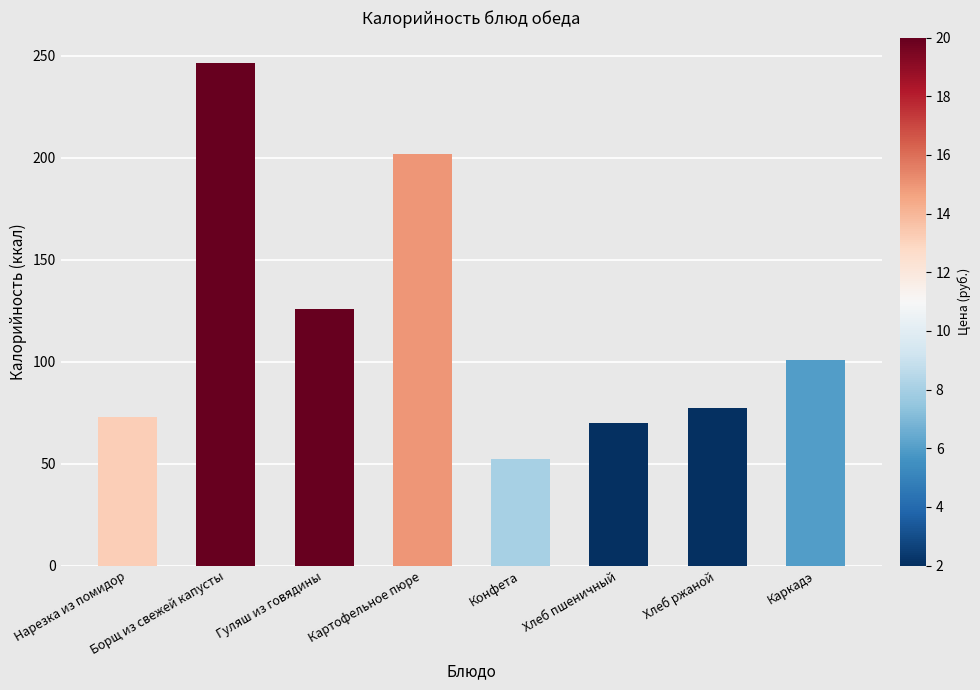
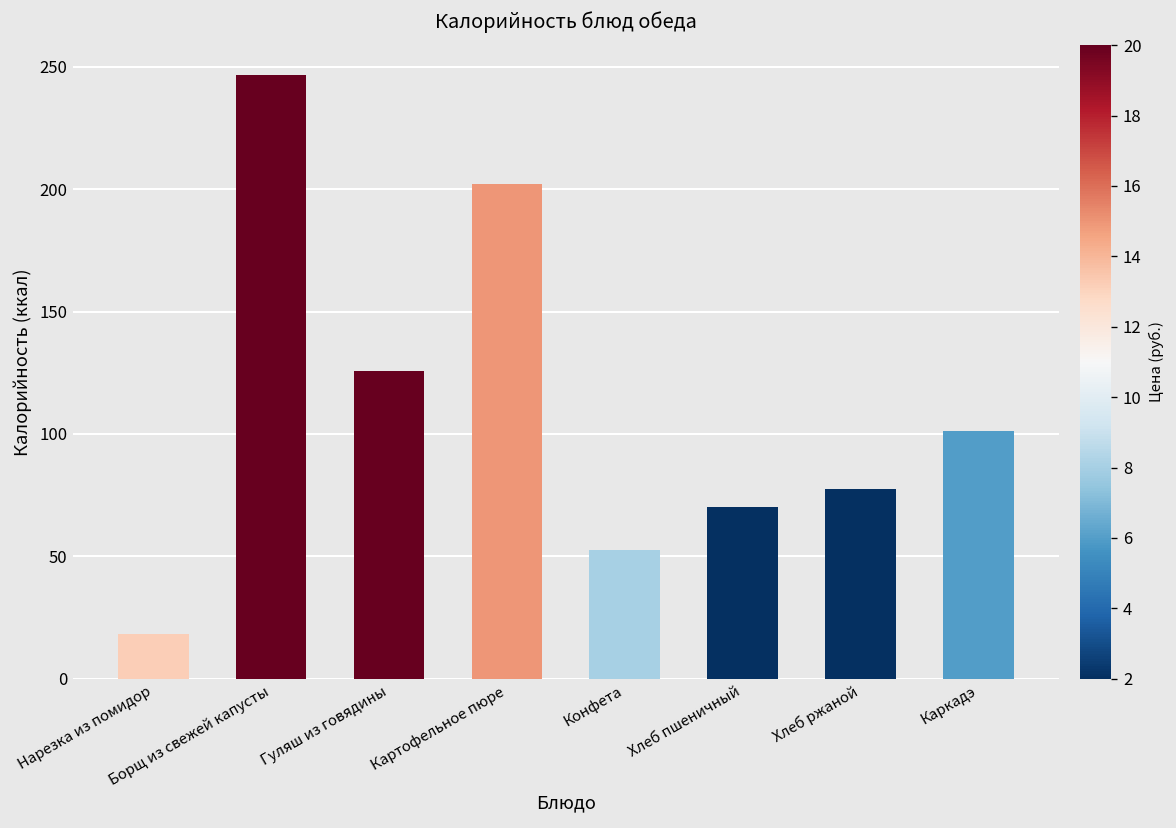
  {
-   "Нарезка из помидор": 73,
+   "Нарезка из помидор": 18,
    "Борщ из свежей капусты": 247,
    "Гуляш из говядины": 126,
    "Картофельное пюре": 202,
    "Конфета": 52,
    "Хлеб пшеничный": 70,
    "Хлеб ржаной": 77,
    "Каркадэ": 101
  }
